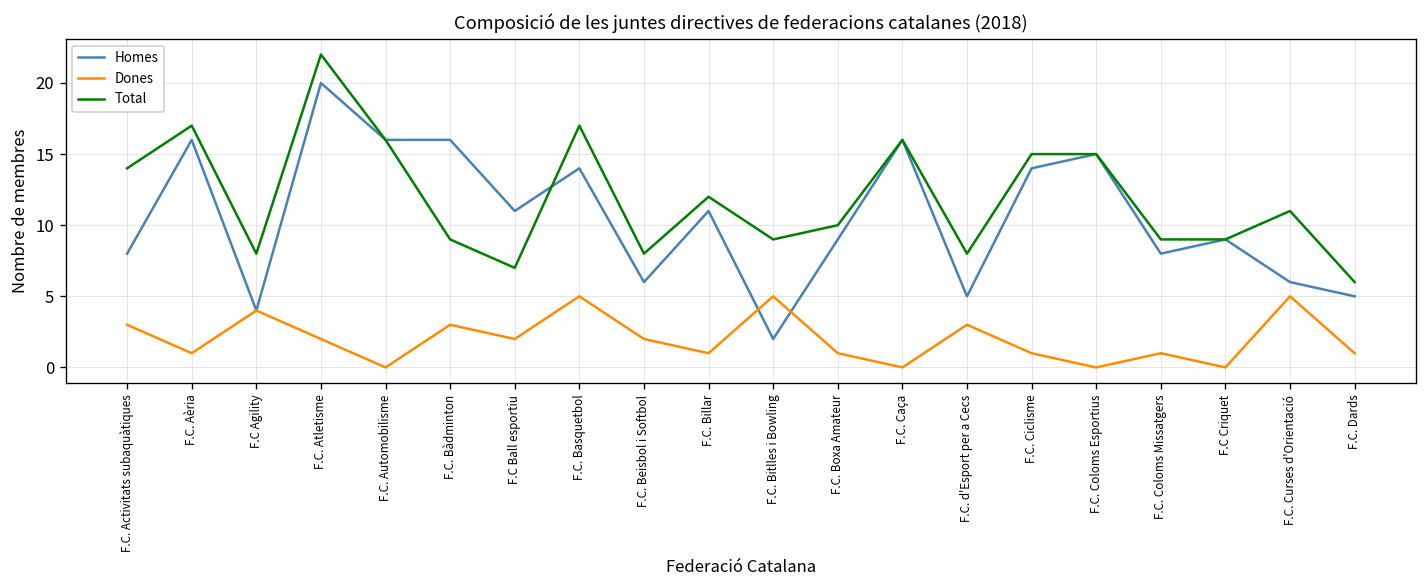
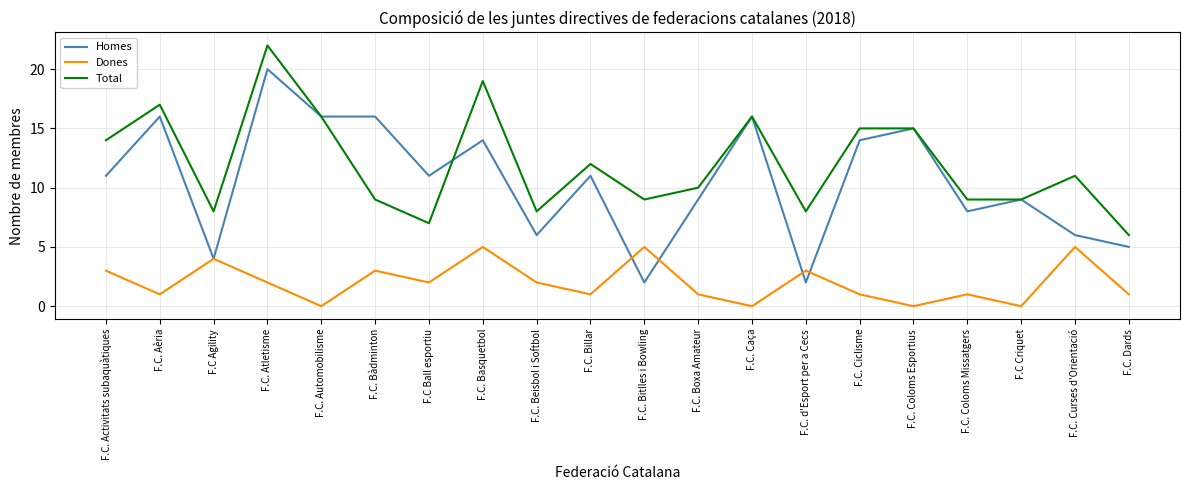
  {
    "Homes": {
-     "F.C. Activitats subaquàtiques": 8,
+     "F.C. Activitats subaquàtiques": 11,
      "F.C. Aèria": 16,
      "F.C. Atletisme": 20,
      "F.C. Bàdminton": 16,
      "F.C Ball esportiu": 11,
      "F.C. Basquetbol": 14,
      "F.C. Beisbol i Softbol": 6,
      "F.C. Billar": 11,
      "F.C. Bitlles i Bowling": 2,
      "F.C. Boxa Amateur": 9,
-     "F.C. d'Esport per a Cecs": 5,
+     "F.C. d'Esport per a Cecs": 2,
      "F.C. Ciclisme": 14,
      "F.C. Coloms Missatgers": 8,
      "F.C. Curses d'Orientació": 6,
      "F.C. Dards": 5
    },
    "Dones": {
      "F.C. Activitats subaquàtiques": 3,
      "F.C. Aèria": 1,
      "F.C. Atletisme": 2,
      "F.C. Automobilisme": 0,
      "F.C. Bàdminton": 3,
      "F.C Ball esportiu": 2,
      "F.C. Basquetbol": 5,
      "F.C. Beisbol i Softbol": 2,
      "F.C. Billar": 1,
      "F.C. Bitlles i Bowling": 5,
      "F.C. Boxa Amateur": 1,
      "F.C. Caça": 0,
      "F.C. d'Esport per a Cecs": 3,
      "F.C. Ciclisme": 1,
      "F.C. Coloms Esportius": 0,
      "F.C. Coloms Missatgers": 1,
      "F.C Criquet": 0,
      "F.C. Curses d'Orientació": 5,
      "F.C. Dards": 1
    },
    "Total": {
      "F.C. Activitats subaquàtiques": 14,
      "F.C. Aèria": 17,
      "F.C Agility": 8,
      "F.C. Atletisme": 22,
      "F.C. Bàdminton": 9,
      "F.C Ball esportiu": 7,
-     "F.C. Basquetbol": 17,
+     "F.C. Basquetbol": 19,
      "F.C. Beisbol i Softbol": 8,
      "F.C. Billar": 12,
      "F.C. Bitlles i Bowling": 9,
      "F.C. Boxa Amateur": 10,
      "F.C. d'Esport per a Cecs": 8,
      "F.C. Ciclisme": 15,
      "F.C. Coloms Missatgers": 9,
      "F.C. Curses d'Orientació": 11,
      "F.C. Dards": 6
    }
  }
